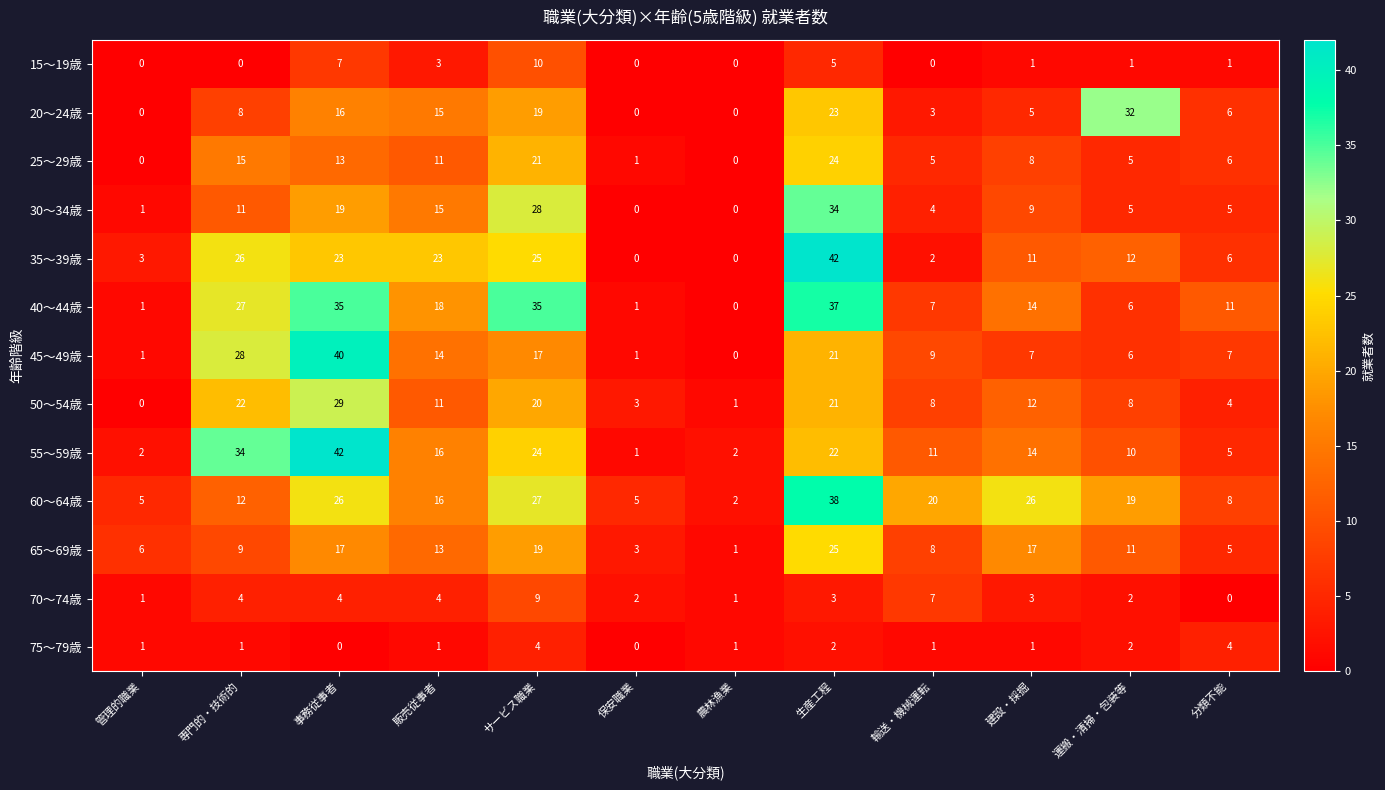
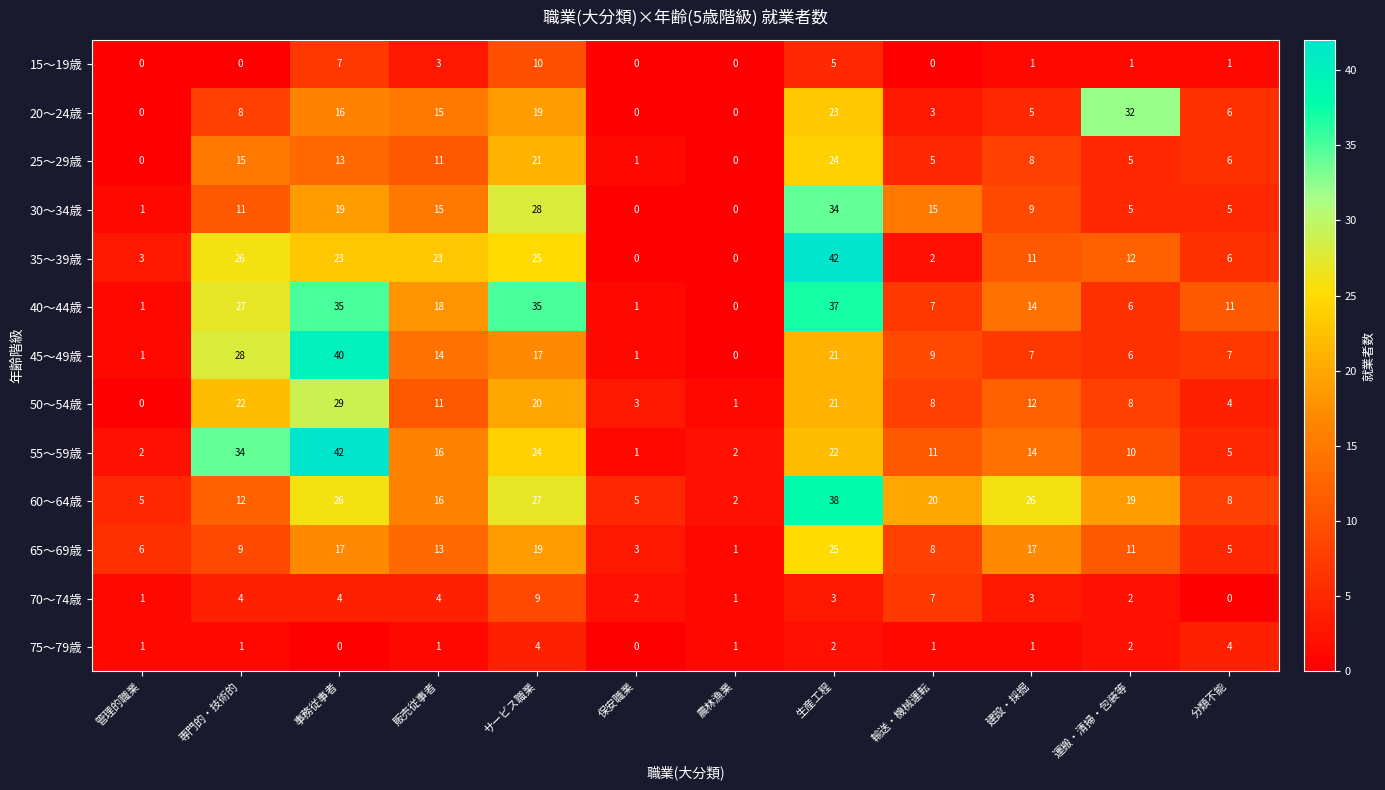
  {
    "15～19歳": {
      "管理的職業": 0,
      "専門的・技術的": 0,
      "事務従事者": 7,
      "販売従事者": 3,
      "サービス職業": 10,
      "保安職業": 0,
      "農林漁業": 0,
      "生産工程": 5,
      "輸送・機械運転": 0,
      "建設・採掘": 1,
      "運搬・清掃・包装等": 1,
      "分類不能": 1
    },
    "20～24歳": {
      "管理的職業": 0,
      "専門的・技術的": 8,
      "事務従事者": 16,
      "販売従事者": 15,
      "サービス職業": 19,
      "保安職業": 0,
      "農林漁業": 0,
      "生産工程": 23,
      "輸送・機械運転": 3,
      "建設・採掘": 5,
      "運搬・清掃・包装等": 32,
      "分類不能": 6
    },
    "25～29歳": {
      "管理的職業": 0,
      "専門的・技術的": 15,
      "事務従事者": 13,
      "販売従事者": 11,
      "サービス職業": 21,
      "保安職業": 1,
      "農林漁業": 0,
      "生産工程": 24,
      "輸送・機械運転": 5,
      "建設・採掘": 8,
      "運搬・清掃・包装等": 5,
      "分類不能": 6
    },
    "30～34歳": {
      "管理的職業": 1,
      "専門的・技術的": 11,
      "事務従事者": 19,
      "販売従事者": 15,
      "サービス職業": 28,
      "保安職業": 0,
      "農林漁業": 0,
      "生産工程": 34,
-     "輸送・機械運転": 4,
+     "輸送・機械運転": 15,
      "建設・採掘": 9,
      "運搬・清掃・包装等": 5,
      "分類不能": 5
    },
    "35～39歳": {
      "管理的職業": 3,
      "専門的・技術的": 26,
      "事務従事者": 23,
      "販売従事者": 23,
      "サービス職業": 25,
      "保安職業": 0,
      "農林漁業": 0,
      "生産工程": 42,
      "輸送・機械運転": 2,
      "建設・採掘": 11,
      "運搬・清掃・包装等": 12,
      "分類不能": 6
    },
    "40～44歳": {
      "管理的職業": 1,
      "専門的・技術的": 27,
      "事務従事者": 35,
      "販売従事者": 18,
      "サービス職業": 35,
      "保安職業": 1,
      "農林漁業": 0,
      "生産工程": 37,
      "輸送・機械運転": 7,
      "建設・採掘": 14,
      "運搬・清掃・包装等": 6,
      "分類不能": 11
    },
    "45～49歳": {
      "管理的職業": 1,
      "専門的・技術的": 28,
      "事務従事者": 40,
      "販売従事者": 14,
      "サービス職業": 17,
      "保安職業": 1,
      "農林漁業": 0,
      "生産工程": 21,
      "輸送・機械運転": 9,
      "建設・採掘": 7,
      "運搬・清掃・包装等": 6,
      "分類不能": 7
    },
    "50～54歳": {
      "管理的職業": 0,
      "専門的・技術的": 22,
      "事務従事者": 29,
      "販売従事者": 11,
      "サービス職業": 20,
      "保安職業": 3,
      "農林漁業": 1,
      "生産工程": 21,
      "輸送・機械運転": 8,
      "建設・採掘": 12,
      "運搬・清掃・包装等": 8,
      "分類不能": 4
    },
    "55～59歳": {
      "管理的職業": 2,
      "専門的・技術的": 34,
      "事務従事者": 42,
      "販売従事者": 16,
      "サービス職業": 24,
      "保安職業": 1,
      "農林漁業": 2,
      "生産工程": 22,
      "輸送・機械運転": 11,
      "建設・採掘": 14,
      "運搬・清掃・包装等": 10,
      "分類不能": 5
    },
    "60～64歳": {
      "管理的職業": 5,
      "専門的・技術的": 12,
      "事務従事者": 26,
      "販売従事者": 16,
      "サービス職業": 27,
      "保安職業": 5,
      "農林漁業": 2,
      "生産工程": 38,
      "輸送・機械運転": 20,
      "建設・採掘": 26,
      "運搬・清掃・包装等": 19,
      "分類不能": 8
    },
    "65～69歳": {
      "管理的職業": 6,
      "専門的・技術的": 9,
      "事務従事者": 17,
      "販売従事者": 13,
      "サービス職業": 19,
      "保安職業": 3,
      "農林漁業": 1,
      "生産工程": 25,
      "輸送・機械運転": 8,
      "建設・採掘": 17,
      "運搬・清掃・包装等": 11,
      "分類不能": 5
    },
    "70～74歳": {
      "管理的職業": 1,
      "専門的・技術的": 4,
      "事務従事者": 4,
      "販売従事者": 4,
      "サービス職業": 9,
      "保安職業": 2,
      "農林漁業": 1,
      "生産工程": 3,
      "輸送・機械運転": 7,
      "建設・採掘": 3,
      "運搬・清掃・包装等": 2,
      "分類不能": 0
    },
    "75～79歳": {
      "管理的職業": 1,
      "専門的・技術的": 1,
      "事務従事者": 0,
      "販売従事者": 1,
      "サービス職業": 4,
      "保安職業": 0,
      "農林漁業": 1,
      "生産工程": 2,
      "輸送・機械運転": 1,
      "建設・採掘": 1,
      "運搬・清掃・包装等": 2,
      "分類不能": 4
    }
  }
